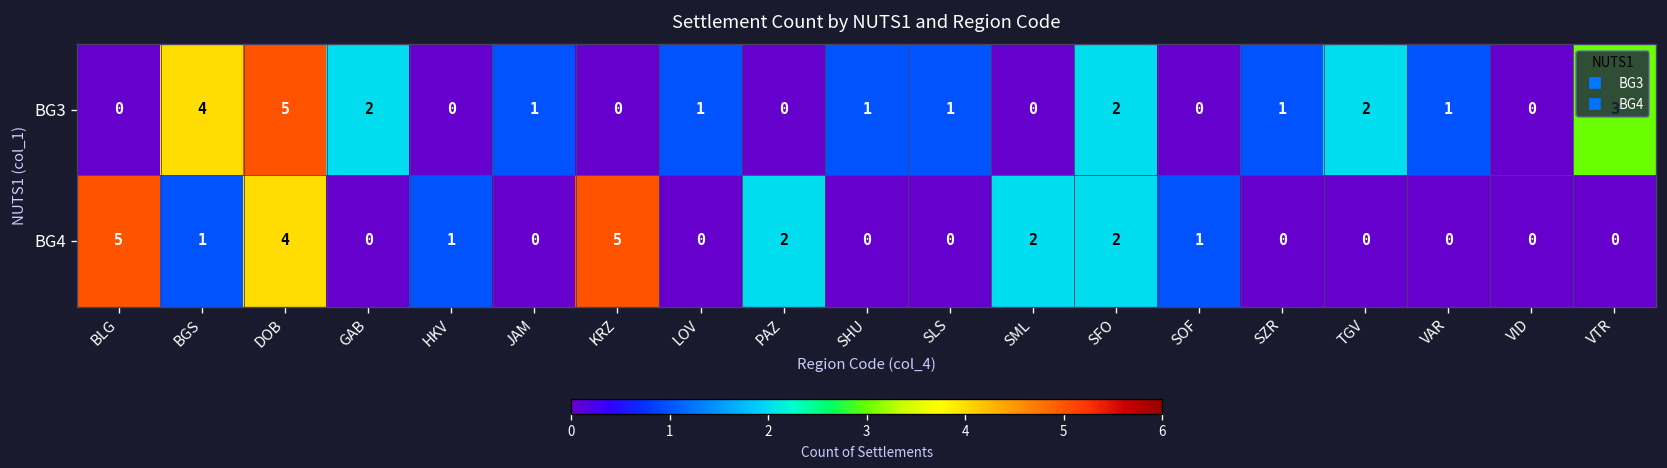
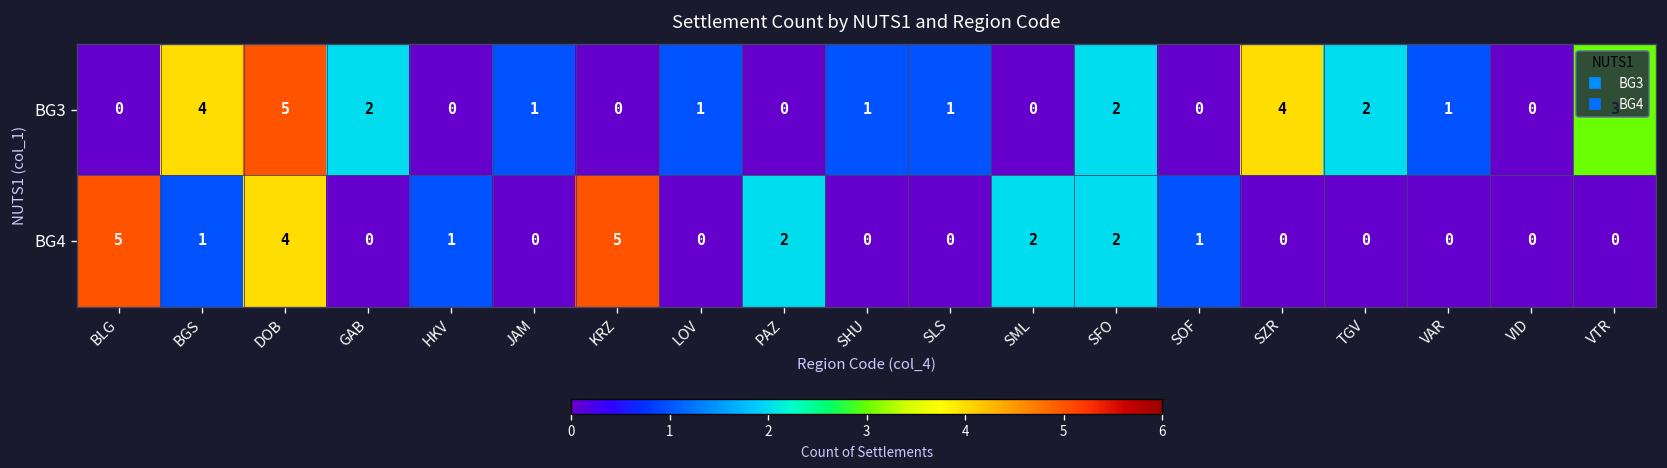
  {
    "BG3": {
      "BLG": 0,
      "BGS": 4,
      "DOB": 5,
      "GAB": 2,
      "HKV": 0,
      "JAM": 1,
      "KRZ": 0,
      "LOV": 1,
      "PAZ": 0,
      "SHU": 1,
      "SLS": 1,
      "SML": 0,
      "SFO": 2,
      "SOF": 0,
-     "SZR": 1,
+     "SZR": 4,
      "TGV": 2,
      "VAR": 1,
      "VID": 0
    },
    "BG4": {
      "BLG": 5,
      "BGS": 1,
      "DOB": 4,
      "GAB": 0,
      "HKV": 1,
      "JAM": 0,
      "KRZ": 5,
      "LOV": 0,
      "PAZ": 2,
      "SHU": 0,
      "SLS": 0,
      "SML": 2,
      "SFO": 2,
      "SOF": 1,
      "SZR": 0,
      "TGV": 0,
      "VAR": 0,
      "VID": 0,
      "VTR": 0
    }
  }
